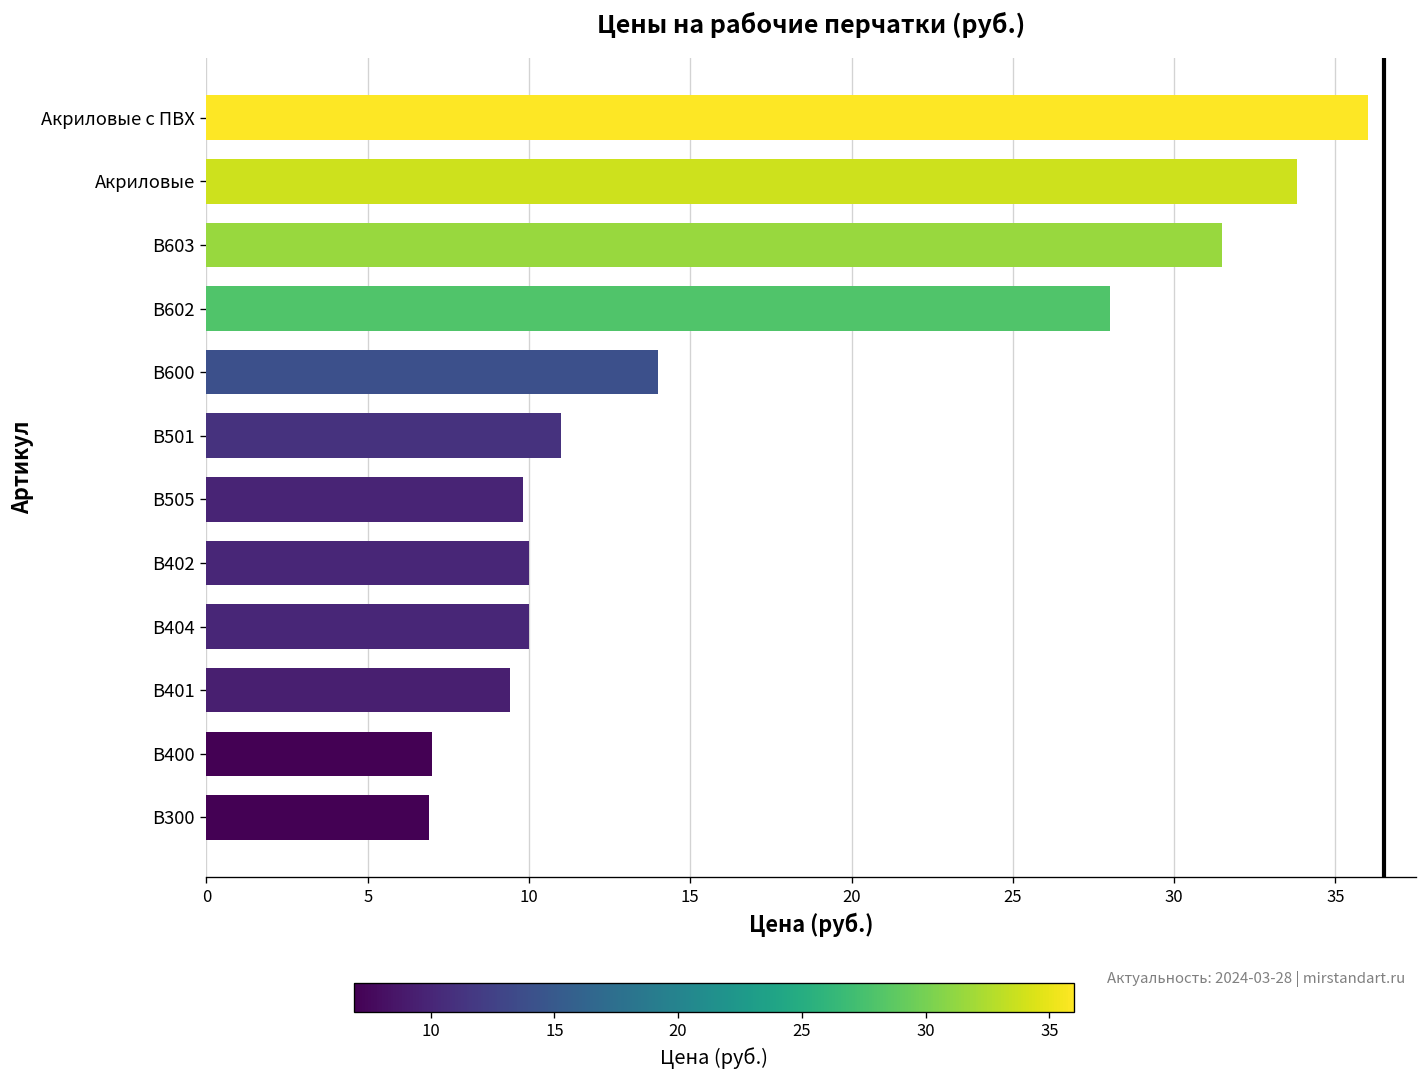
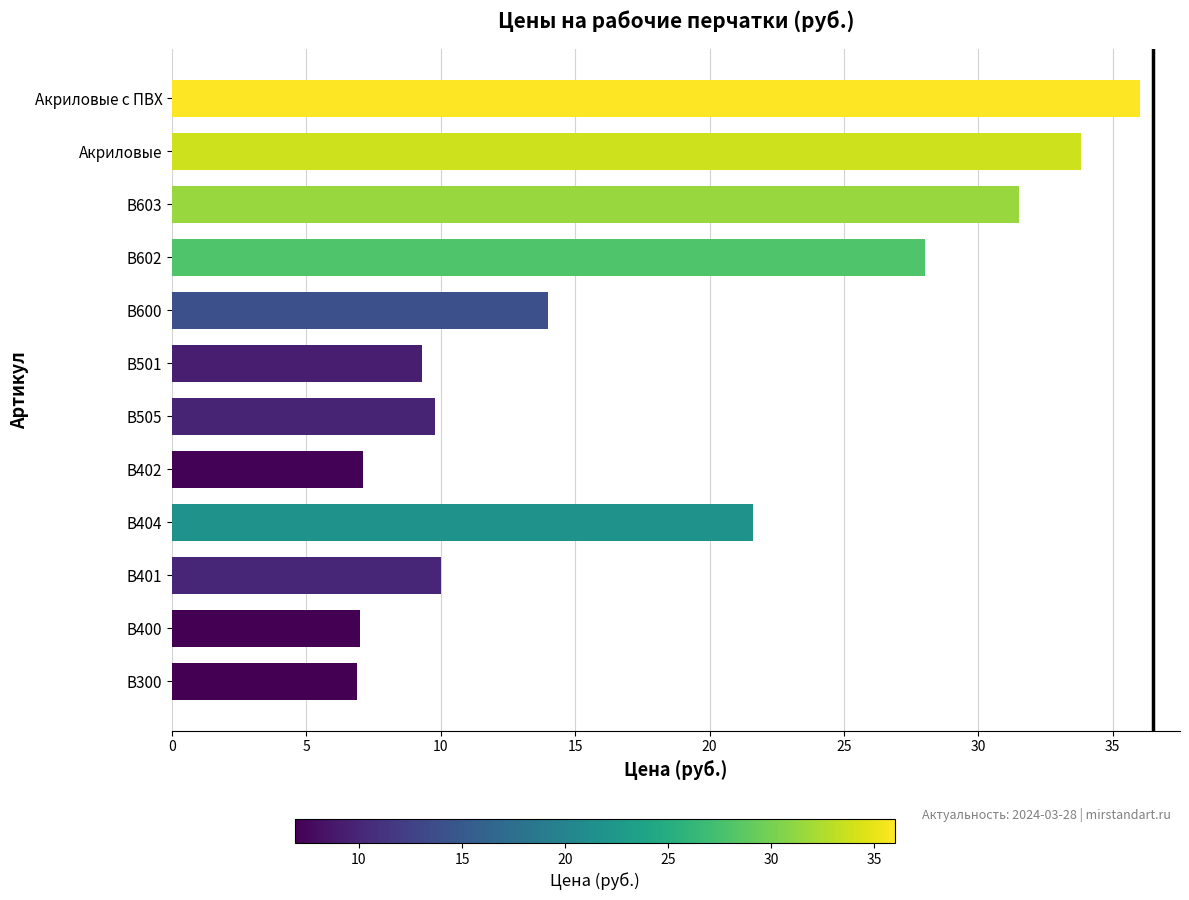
  {
    "Акриловые с ПВХ": 36.0,
    "Акриловые": 33.8,
    "В603": 31.5,
    "В602": 28.0,
    "В600": 14.0,
-   "В501": 11.0,
+   "В501": 9.3,
    "В505": 9.8,
-   "В402": 10.0,
-   "В404": 10.0,
-   "В401": 9.4,
+   "В402": 7.1,
+   "В404": 21.6,
+   "В401": 10.0,
    "В400": 7.0,
    "В300": 6.9
  }
